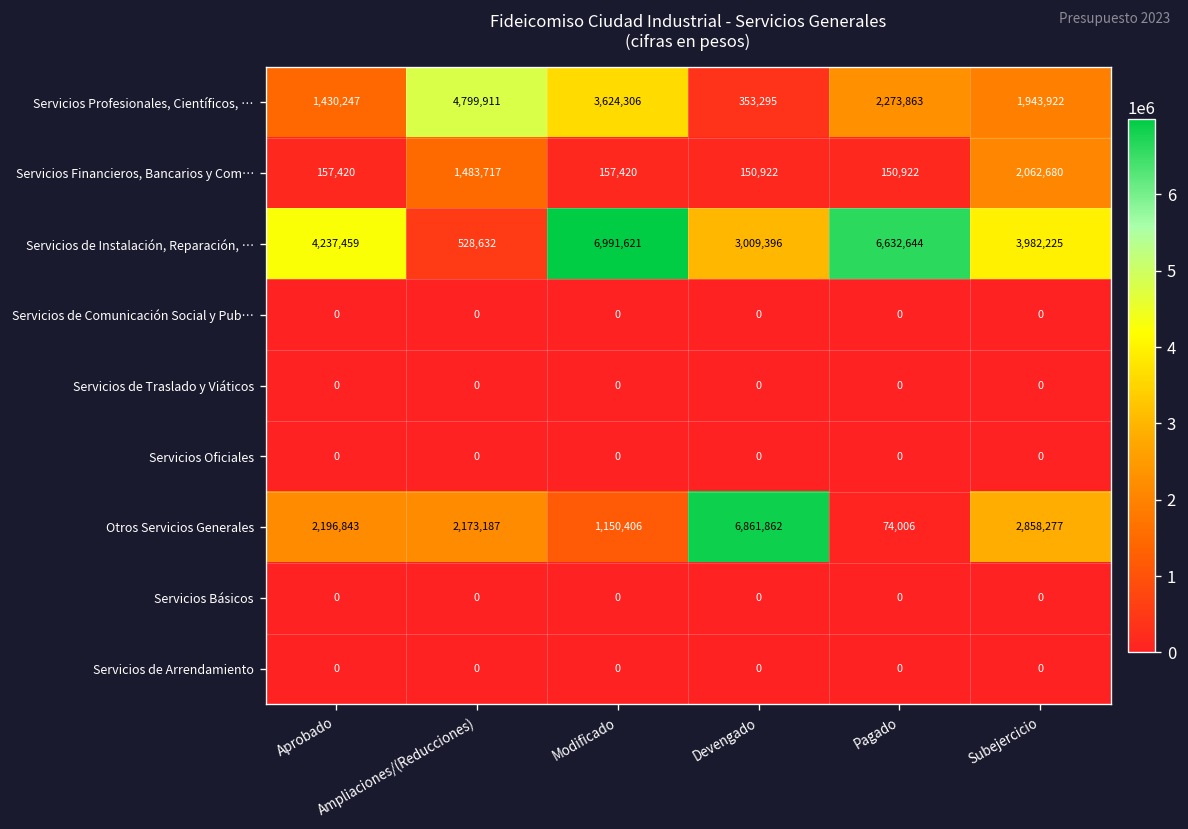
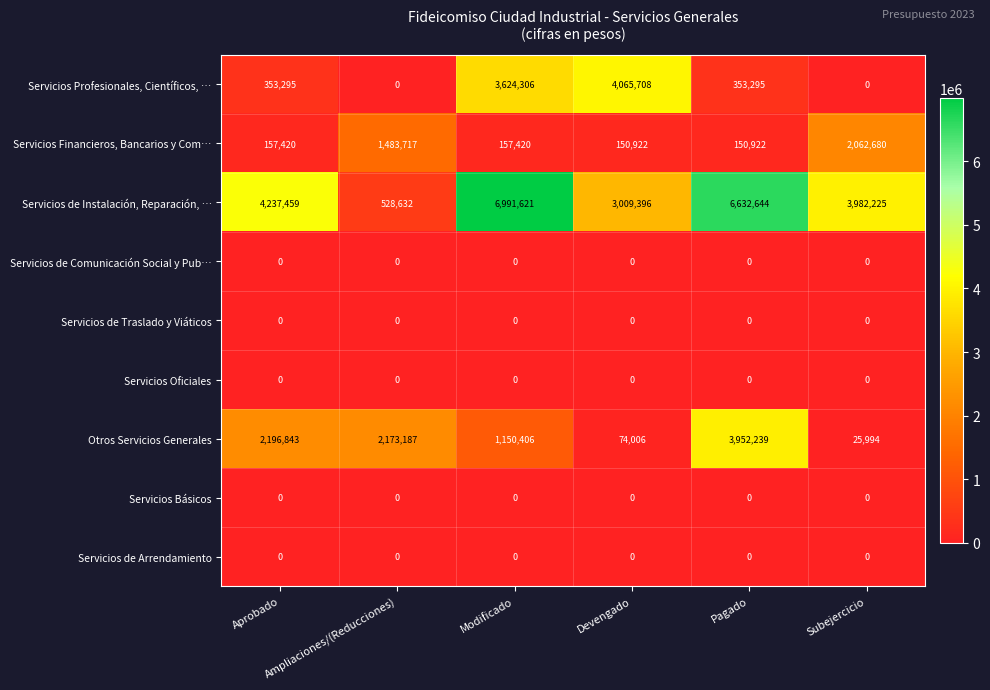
  {
    "Servicios Profesionales, Científicos, …": {
-     "Aprobado": "1,430,247",
-     "Ampliaciones/(Reducciones)": "4,799,911",
+     "Aprobado": "353,295",
+     "Ampliaciones/(Reducciones)": "0",
      "Modificado": "3,624,306",
-     "Devengado": "353,295",
-     "Pagado": "2,273,863",
-     "Subejercicio": "1,943,922"
+     "Devengado": "4,065,708",
+     "Pagado": "353,295",
+     "Subejercicio": "0"
    },
    "Servicios Financieros, Bancarios y Com…": {
      "Aprobado": "157,420",
      "Ampliaciones/(Reducciones)": "1,483,717",
      "Modificado": "157,420",
      "Devengado": "150,922",
      "Pagado": "150,922",
      "Subejercicio": "2,062,680"
    },
    "Servicios de Instalación, Reparación, …": {
      "Aprobado": "4,237,459",
      "Ampliaciones/(Reducciones)": "528,632",
      "Modificado": "6,991,621",
      "Devengado": "3,009,396",
      "Pagado": "6,632,644",
      "Subejercicio": "3,982,225"
    },
    "Servicios de Comunicación Social y Pub…": {
      "Aprobado": "0",
      "Ampliaciones/(Reducciones)": "0",
      "Modificado": "0",
      "Devengado": "0",
      "Pagado": "0",
      "Subejercicio": "0"
    },
    "Servicios de Traslado y Viáticos": {
      "Aprobado": "0",
      "Ampliaciones/(Reducciones)": "0",
      "Modificado": "0",
      "Devengado": "0",
      "Pagado": "0",
      "Subejercicio": "0"
    },
    "Servicios Oficiales": {
      "Aprobado": "0",
      "Ampliaciones/(Reducciones)": "0",
      "Modificado": "0",
      "Devengado": "0",
      "Pagado": "0",
      "Subejercicio": "0"
    },
    "Otros Servicios Generales": {
      "Aprobado": "2,196,843",
      "Ampliaciones/(Reducciones)": "2,173,187",
      "Modificado": "1,150,406",
-     "Devengado": "6,861,862",
-     "Pagado": "74,006",
-     "Subejercicio": "2,858,277"
+     "Devengado": "74,006",
+     "Pagado": "3,952,239",
+     "Subejercicio": "25,994"
    },
    "Servicios Básicos": {
      "Aprobado": "0",
      "Ampliaciones/(Reducciones)": "0",
      "Modificado": "0",
      "Devengado": "0",
      "Pagado": "0",
      "Subejercicio": "0"
    },
    "Servicios de Arrendamiento": {
      "Aprobado": "0",
      "Ampliaciones/(Reducciones)": "0",
      "Modificado": "0",
      "Devengado": "0",
      "Pagado": "0",
      "Subejercicio": "0"
    }
  }
